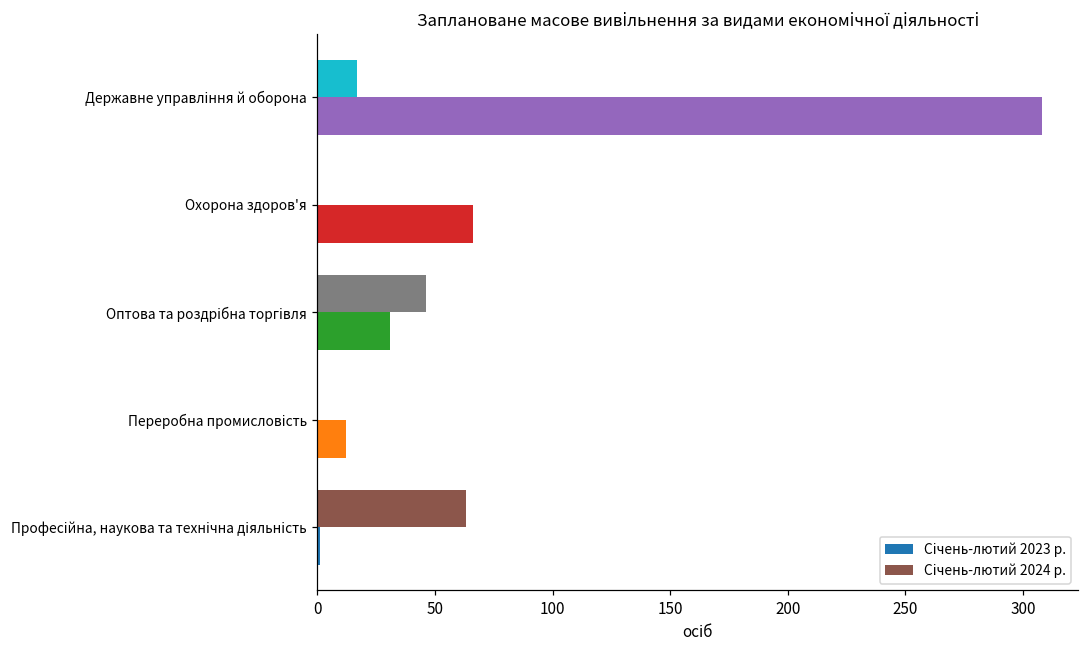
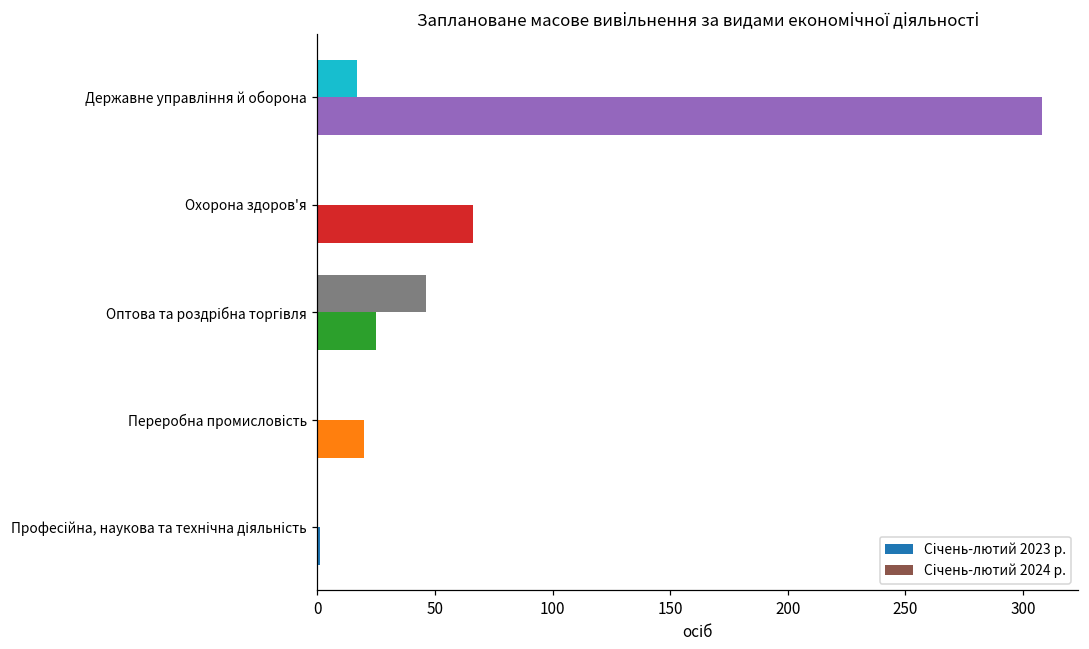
  {
    "Січень-лютий 2023 р.": {
      "Державне управління й оборона": 308,
      "Охорона здоров'я": 66,
-     "Оптова та роздрібна торгівля": 31,
-     "Переробна промисловість": 12
+     "Оптова та роздрібна торгівля": 25,
+     "Переробна промисловість": 20
    },
    "Січень-лютий 2024 р.": {
      "Державне управління й оборона": 17,
      "Охорона здоров'я": 0,
      "Оптова та роздрібна торгівля": 46,
      "Переробна промисловість": 0,
-     "Професійна, наукова та технічна діяльність": 63
+     "Професійна, наукова та технічна діяльність": 0
    }
  }
